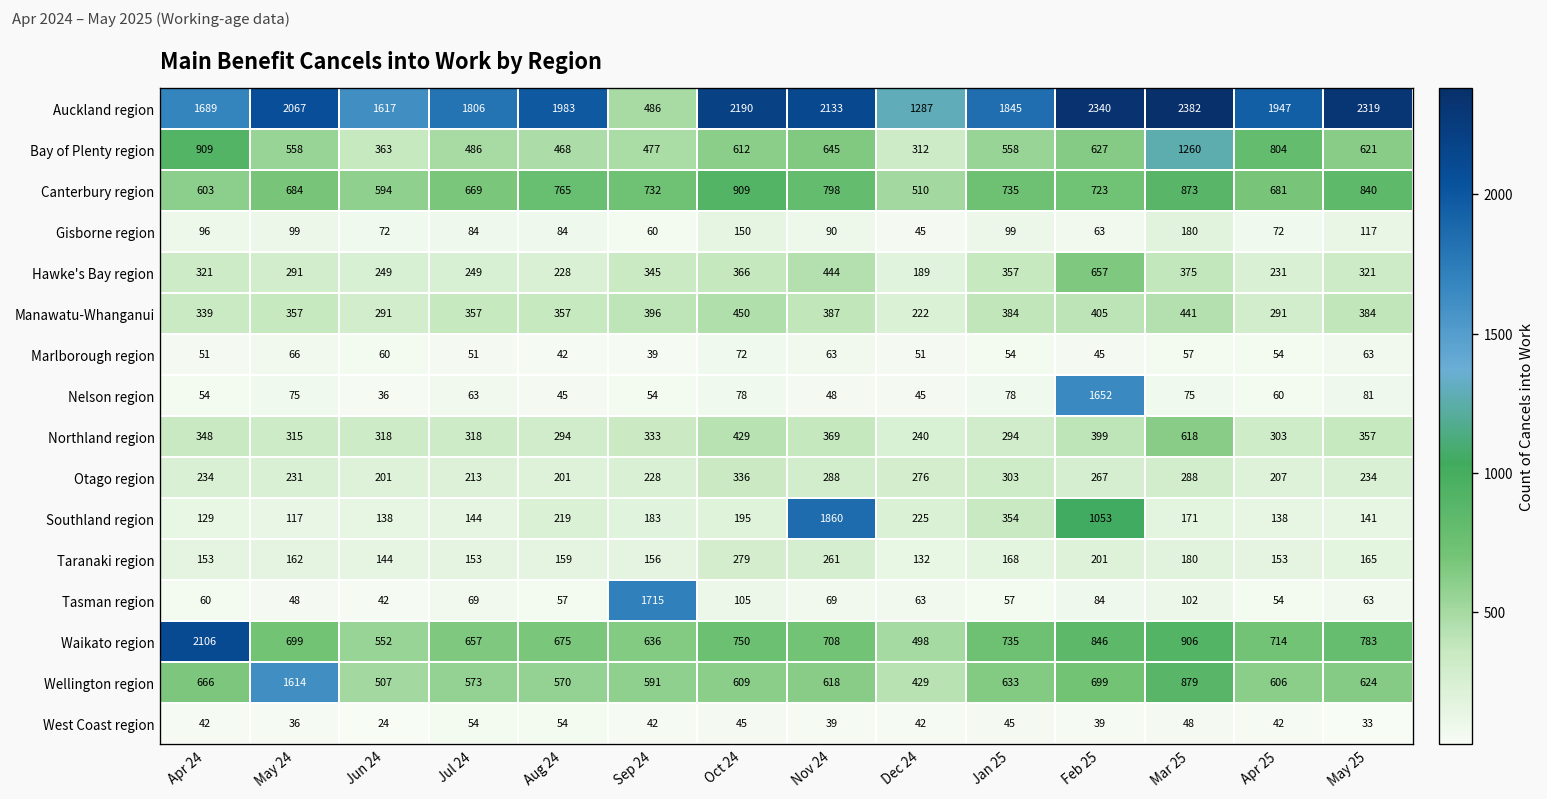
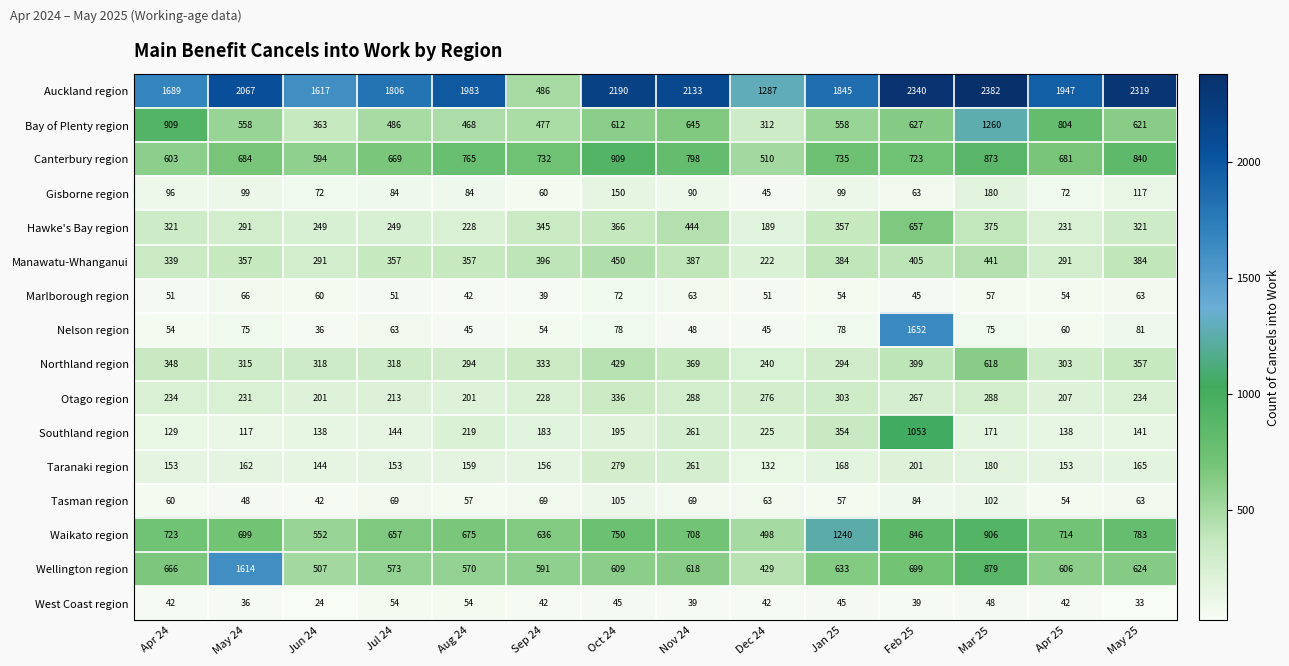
  {
    "Southland region": {
      "Apr 24": 129,
      "May 24": 117,
      "Jun 24": 138,
      "Jul 24": 144,
      "Aug 24": 219,
      "Sep 24": 183,
      "Oct 24": 195,
-     "Nov 24": 1860,
+     "Nov 24": 261,
      "Dec 24": 225,
      "Jan 25": 354,
      "Feb 25": 1053,
      "Mar 25": 171,
      "Apr 25": 138,
      "May 25": 141
    },
    "Tasman region": {
      "Apr 24": 60,
      "May 24": 48,
      "Jun 24": 42,
      "Jul 24": 69,
      "Aug 24": 57,
-     "Sep 24": 1715,
+     "Sep 24": 69,
      "Oct 24": 105,
      "Nov 24": 69,
      "Dec 24": 63,
      "Jan 25": 57,
      "Feb 25": 84,
      "Mar 25": 102,
      "Apr 25": 54,
      "May 25": 63
    },
    "Waikato region": {
-     "Apr 24": 2106,
+     "Apr 24": 723,
      "May 24": 699,
      "Jun 24": 552,
      "Jul 24": 657,
      "Aug 24": 675,
      "Sep 24": 636,
      "Oct 24": 750,
      "Nov 24": 708,
      "Dec 24": 498,
-     "Jan 25": 735,
+     "Jan 25": 1240,
      "Feb 25": 846,
      "Mar 25": 906,
      "Apr 25": 714,
      "May 25": 783
    }
  }
